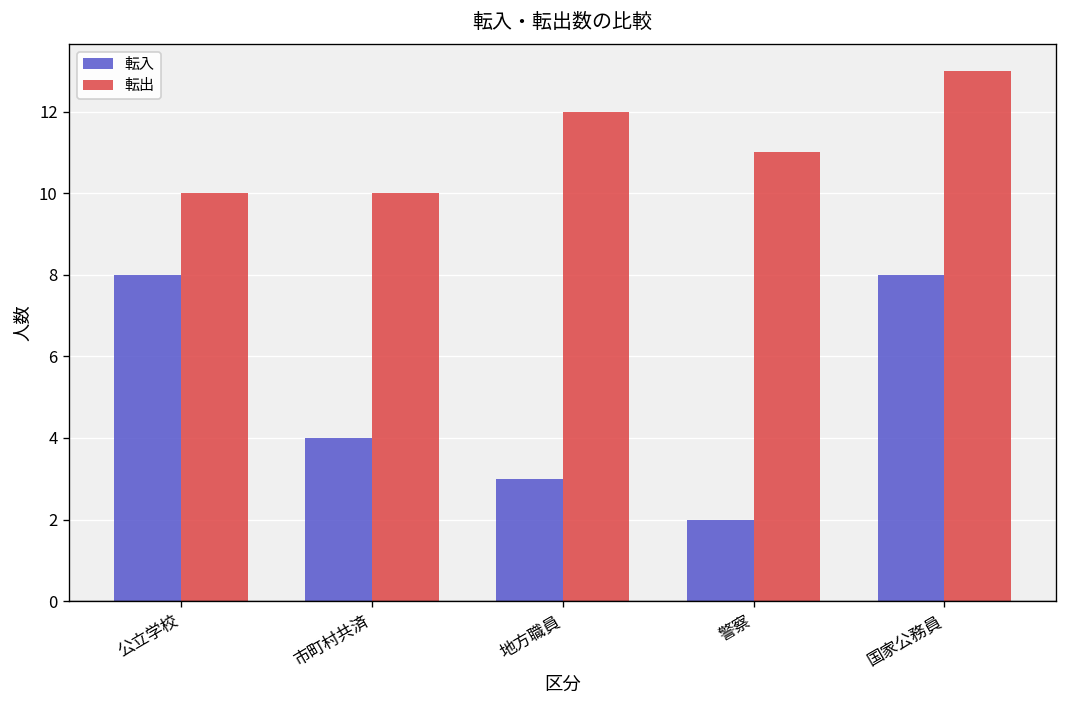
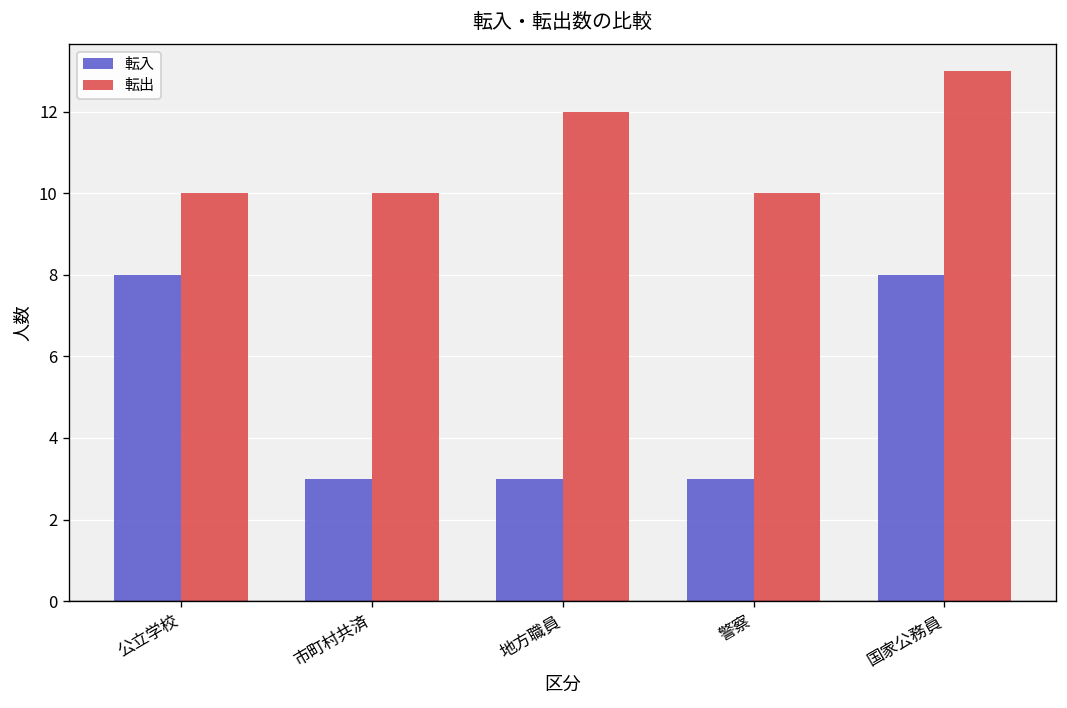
  {
    "転入": {
      "公立学校": 8,
-     "市町村共済": 4,
+     "市町村共済": 3,
      "地方職員": 3,
-     "警察": 2,
+     "警察": 3,
      "国家公務員": 8
    },
    "転出": {
      "公立学校": 10,
      "市町村共済": 10,
      "地方職員": 12,
-     "警察": 11,
+     "警察": 10,
      "国家公務員": 13
    }
  }
